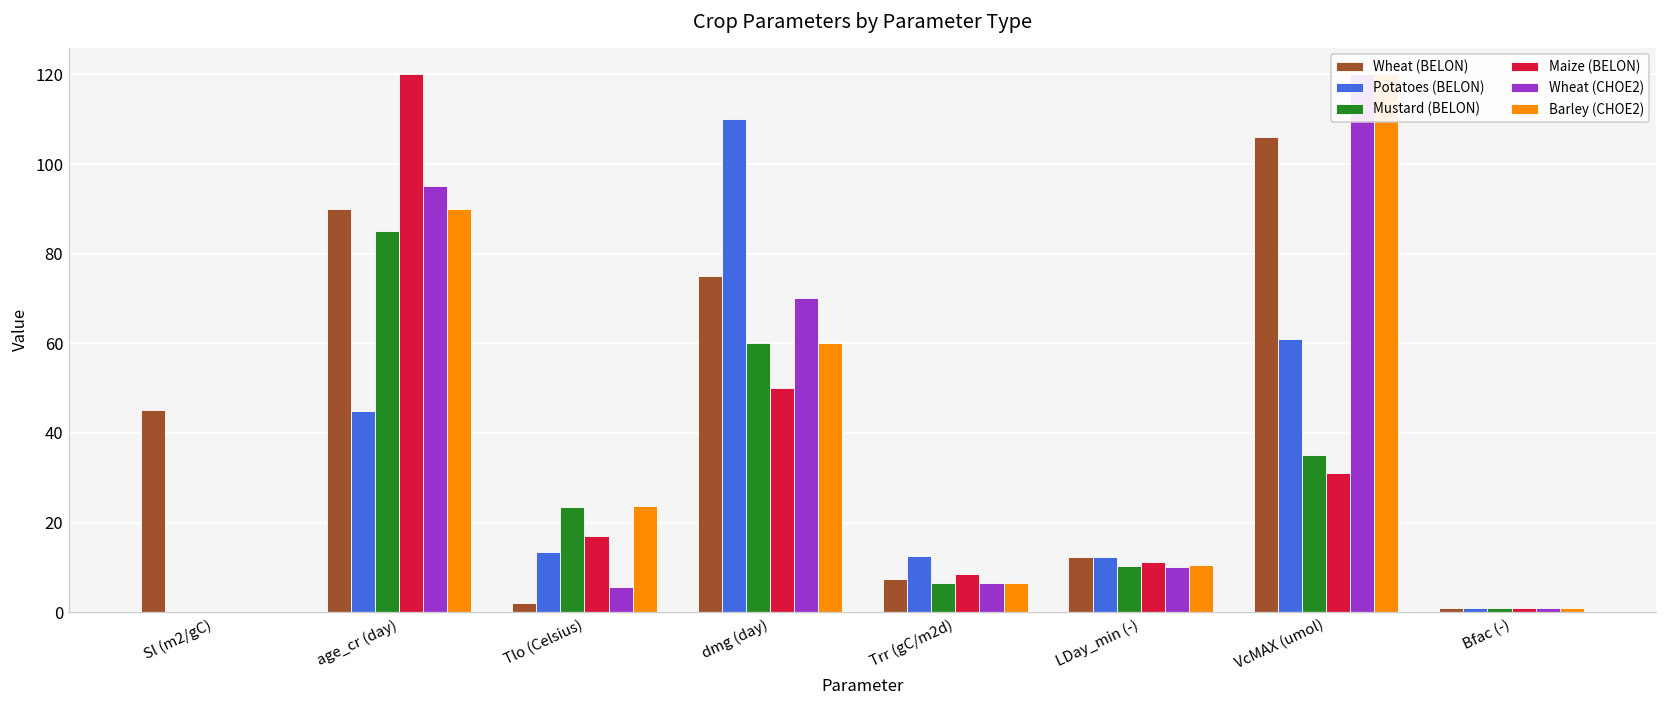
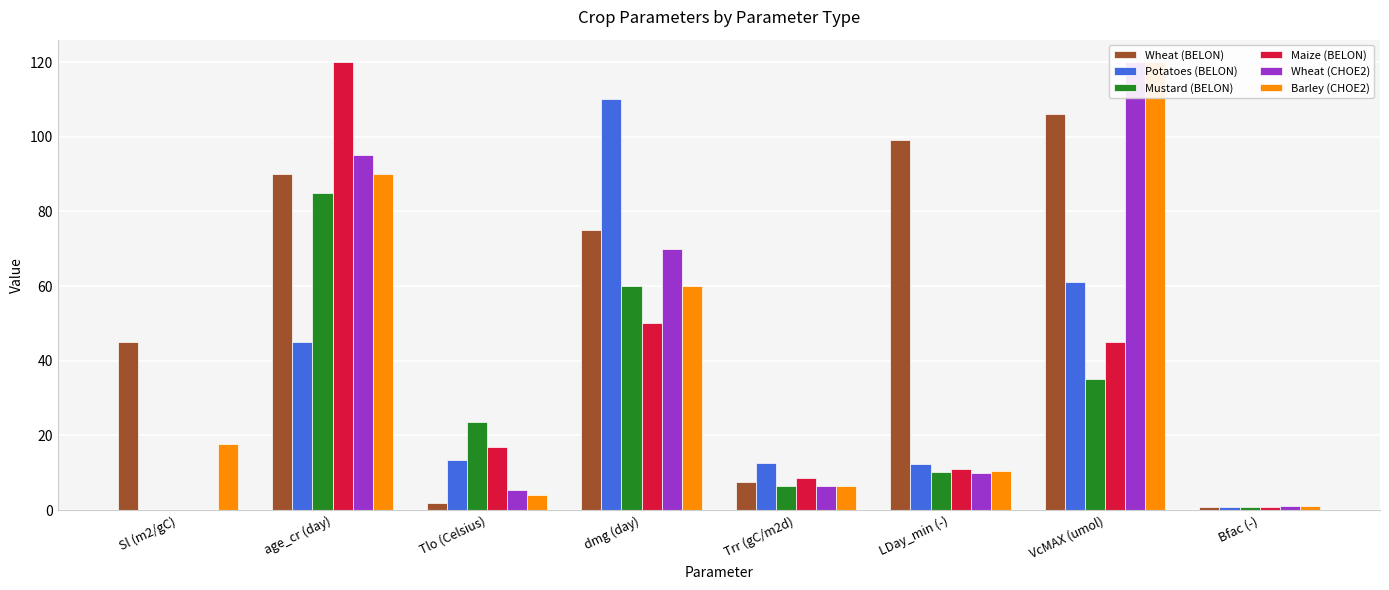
  {
    "Wheat (BELON)": {
      "Sl (m2/gC)": 45,
      "age_cr (day)": 90,
      "Tlo (Celsius)": 2,
      "dmg (day)": 75,
      "Trr (gC/m2d)": 8,
-     "LDay_min (-)": 12,
+     "LDay_min (-)": 99,
      "VcMAX (umol)": 106,
      "Bfac (-)": 1
    },
    "Potatoes (BELON)": {
      "age_cr (day)": 45,
      "Tlo (Celsius)": 13,
      "dmg (day)": 110,
      "Trr (gC/m2d)": 13,
      "LDay_min (-)": 12,
      "VcMAX (umol)": 61,
      "Bfac (-)": 1
    },
    "Mustard (BELON)": {
      "age_cr (day)": 85,
      "Tlo (Celsius)": 24,
      "dmg (day)": 60,
      "Trr (gC/m2d)": 7,
      "LDay_min (-)": 10,
      "VcMAX (umol)": 35,
      "Bfac (-)": 1
    },
    "Maize (BELON)": {
      "age_cr (day)": 120,
      "Tlo (Celsius)": 17,
      "dmg (day)": 50,
      "Trr (gC/m2d)": 9,
      "LDay_min (-)": 11,
-     "VcMAX (umol)": 31,
+     "VcMAX (umol)": 45,
      "Bfac (-)": 1
    },
    "Wheat (CHOE2)": {
      "age_cr (day)": 95,
      "Tlo (Celsius)": 6,
      "dmg (day)": 70,
      "Trr (gC/m2d)": 7,
      "LDay_min (-)": 10,
      "Bfac (-)": 1
    },
    "Barley (CHOE2)": {
-     "Sl (m2/gC)": 0,
+     "Sl (m2/gC)": 18,
      "age_cr (day)": 90,
-     "Tlo (Celsius)": 24,
+     "Tlo (Celsius)": 4,
      "dmg (day)": 60,
      "Trr (gC/m2d)": 7,
      "LDay_min (-)": 11,
      "Bfac (-)": 1
    }
  }
